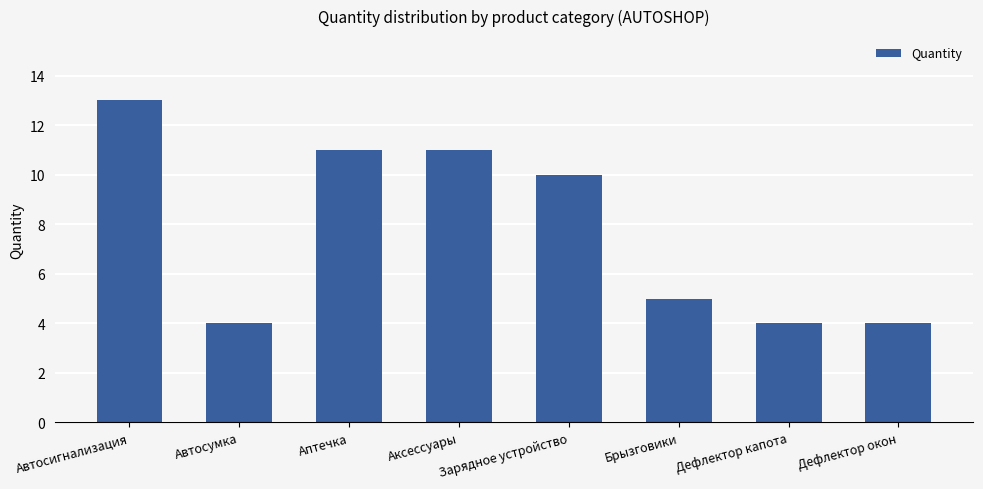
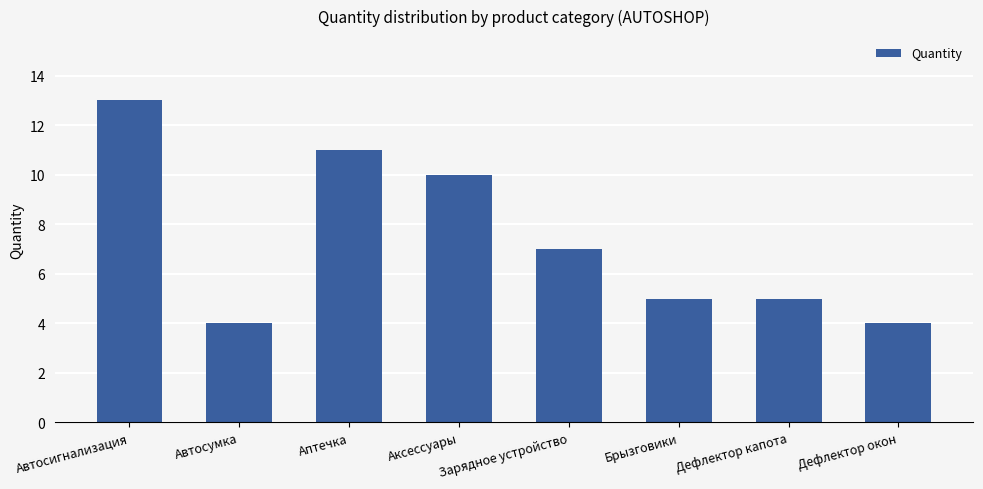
  {
    "Автосигнализация": 13,
    "Автосумка": 4,
    "Аптечка": 11,
-   "Аксессуары": 11,
-   "Зарядное устройство": 10,
+   "Аксессуары": 10,
+   "Зарядное устройство": 7,
    "Брызговики": 5,
-   "Дефлектор капота": 4,
+   "Дефлектор капота": 5,
    "Дефлектор окон": 4
  }
